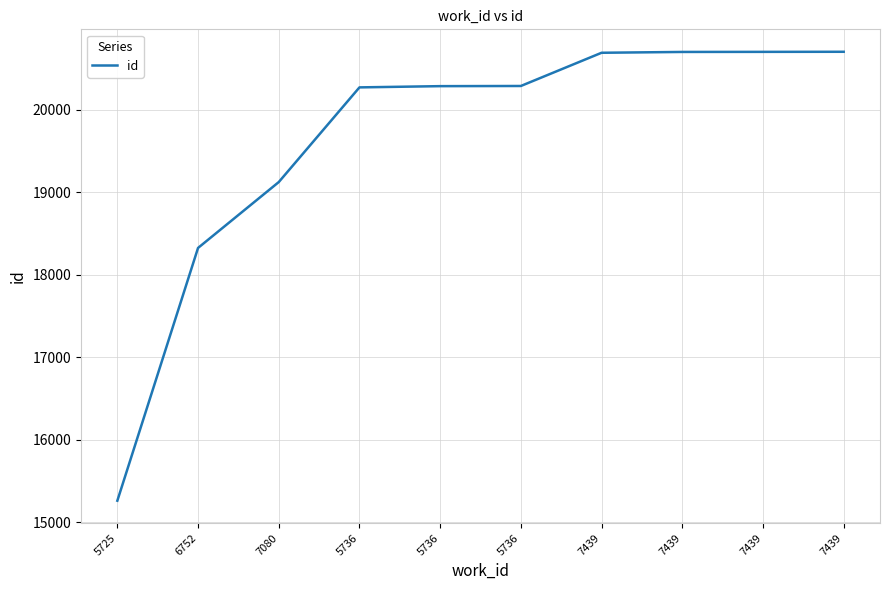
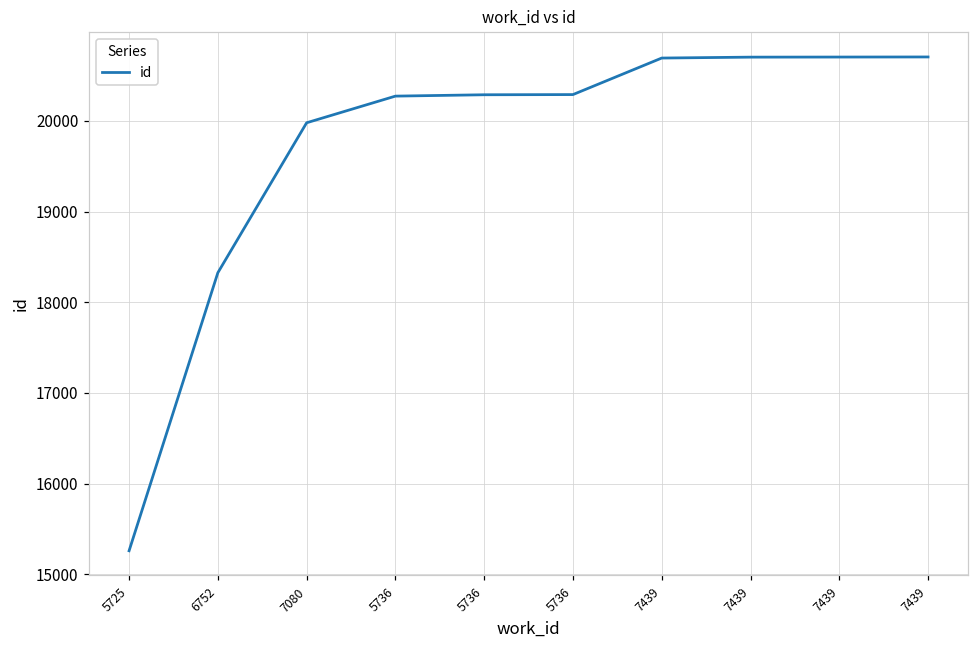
  {
    "5725": 15300,
    "6752": 18300,
-   "7080": 19100
+   "7080": 20000
  }
